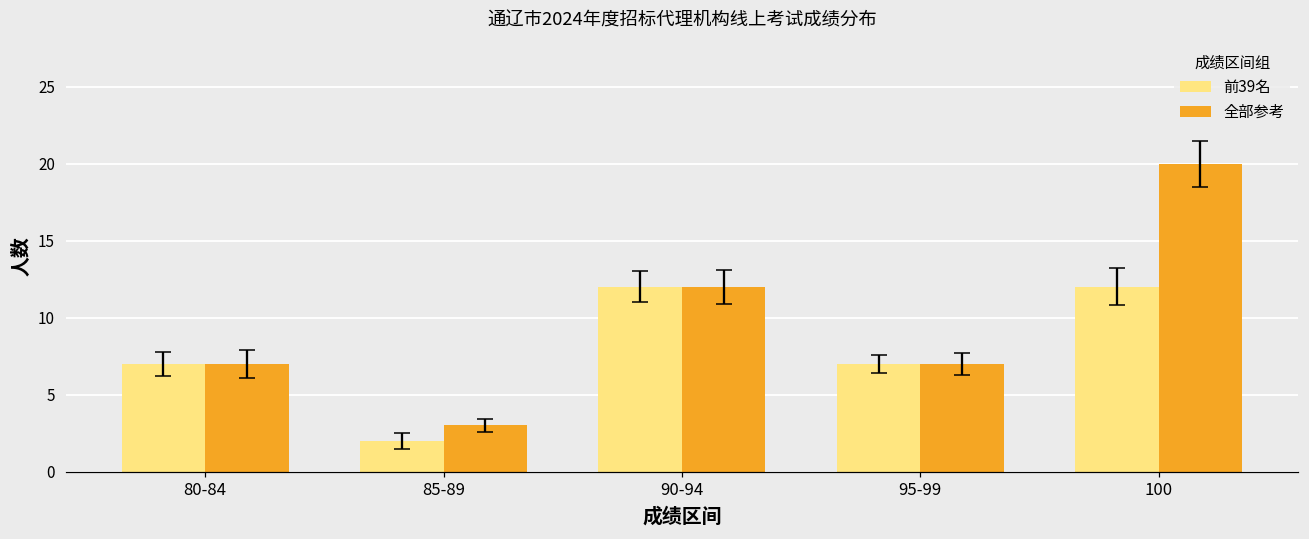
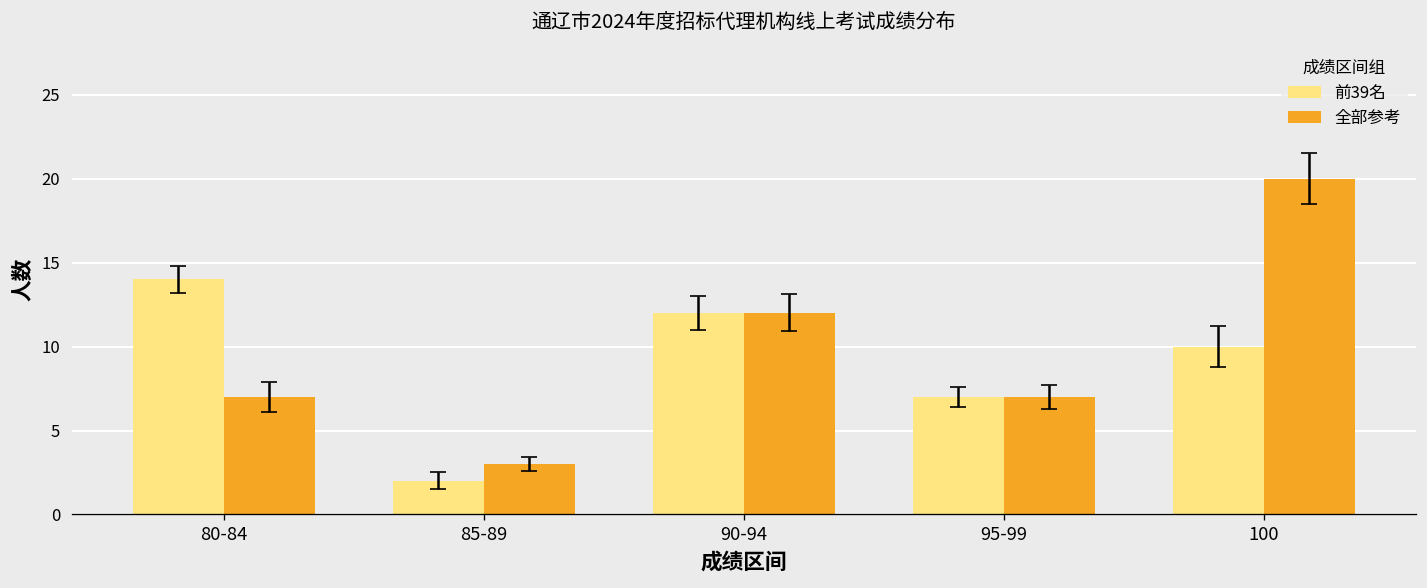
  {
    "前39名": {
-     "80-84": 7,
+     "80-84": 14,
      "85-89": 2,
      "90-94": 12,
      "95-99": 7,
-     "100": 12
+     "100": 10
    },
    "全部参考": {
      "80-84": 7,
      "85-89": 3,
      "90-94": 12,
      "95-99": 7,
      "100": 20
    }
  }
